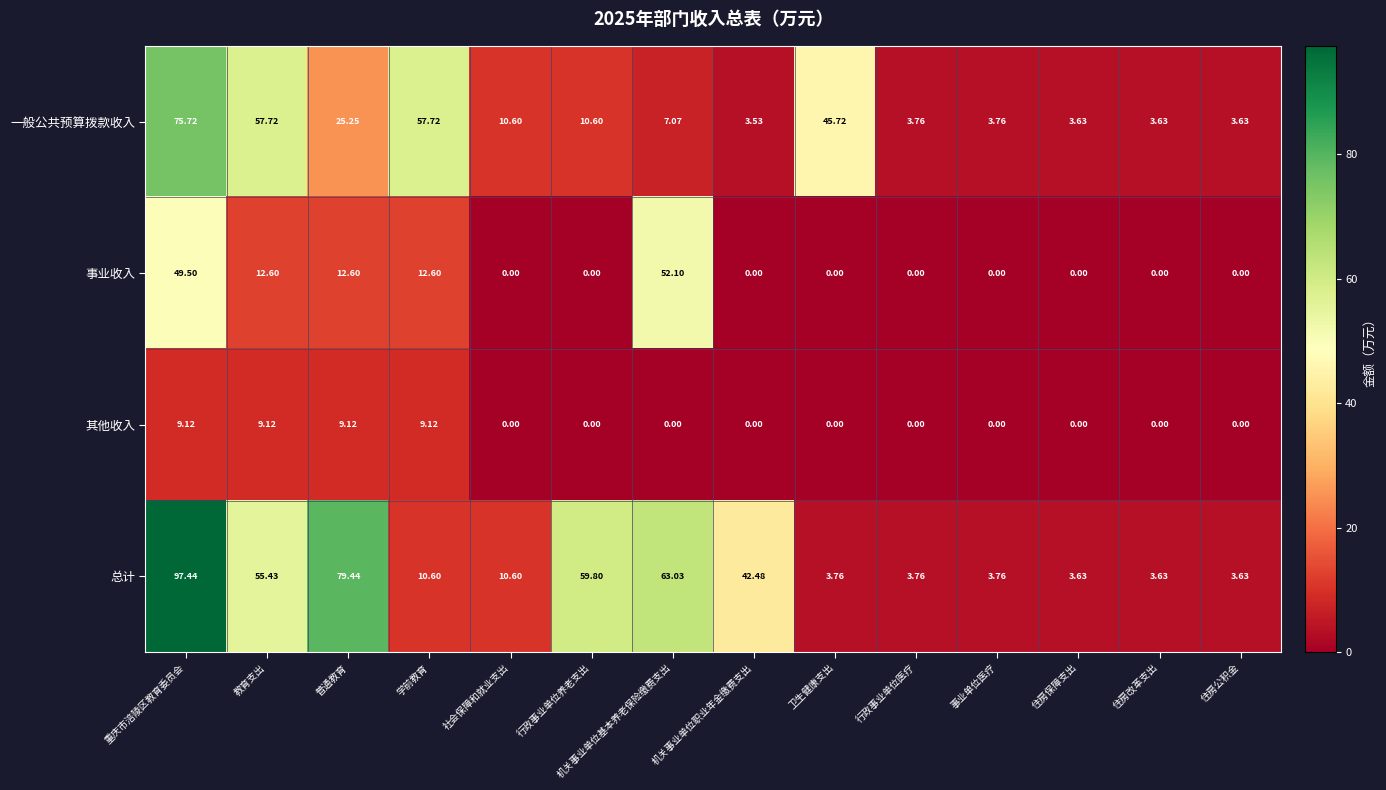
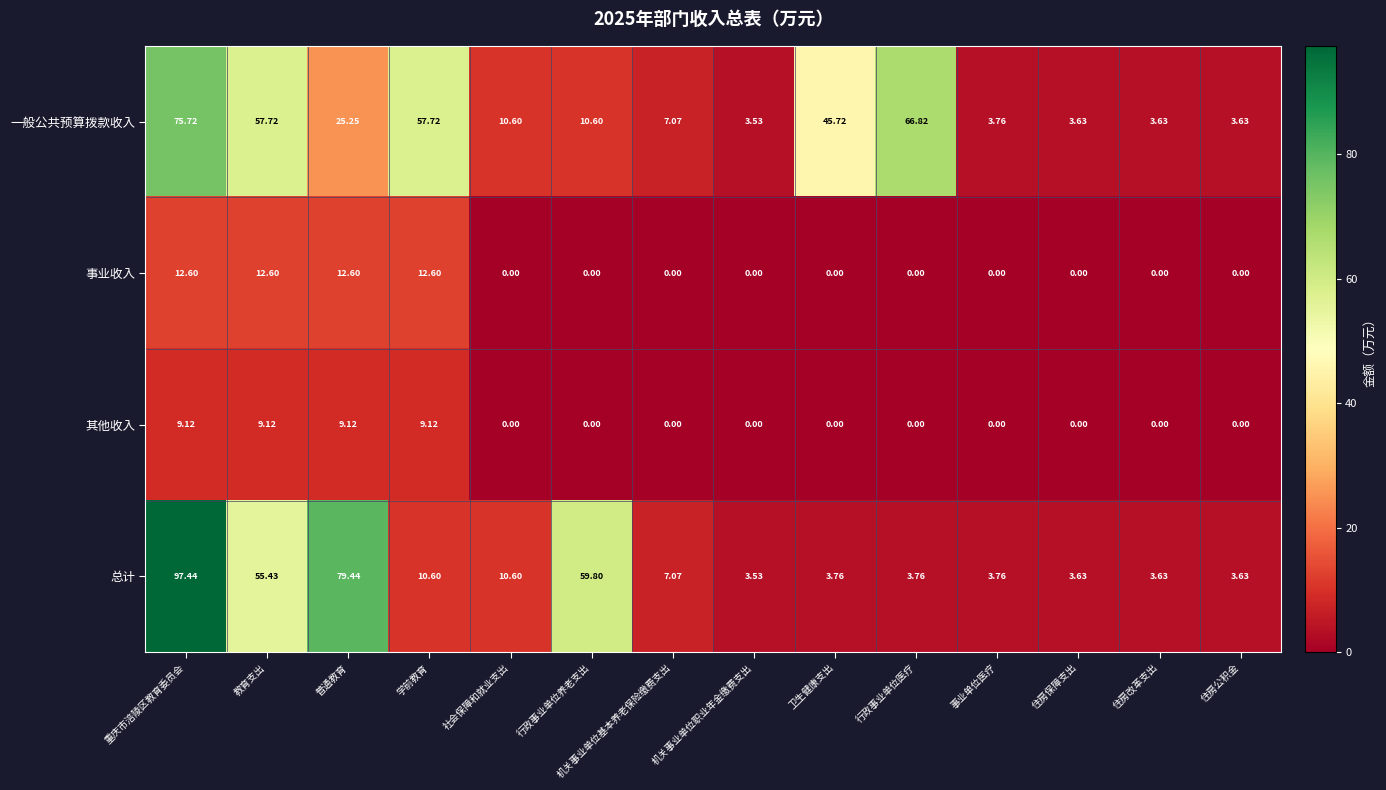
  {
    "一般公共预算拨款收入": {
      "重庆市涪陵区教育委员会": 75.72,
      "教育支出": 57.72,
      "普通教育": 25.25,
      "学前教育": 57.72,
      "社会保障和就业支出": 10.60,
      "行政事业单位养老支出": 10.60,
      "机关事业单位基本养老保险缴费支出": 7.07,
      "机关事业单位职业年金缴费支出": 3.53,
      "卫生健康支出": 45.72,
-     "行政事业单位医疗": 3.76,
+     "行政事业单位医疗": 66.82,
      "事业单位医疗": 3.76,
      "住房保障支出": 3.63,
      "住房改革支出": 3.63,
      "住房公积金": 3.63
    },
    "事业收入": {
-     "重庆市涪陵区教育委员会": 49.50,
+     "重庆市涪陵区教育委员会": 12.60,
      "教育支出": 12.60,
      "普通教育": 12.60,
      "学前教育": 12.60,
      "社会保障和就业支出": 0.00,
      "行政事业单位养老支出": 0.00,
-     "机关事业单位基本养老保险缴费支出": 52.10,
+     "机关事业单位基本养老保险缴费支出": 0.00,
      "机关事业单位职业年金缴费支出": 0.00,
      "卫生健康支出": 0.00,
      "行政事业单位医疗": 0.00,
      "事业单位医疗": 0.00,
      "住房保障支出": 0.00,
      "住房改革支出": 0.00,
      "住房公积金": 0.00
    },
    "其他收入": {
      "重庆市涪陵区教育委员会": 9.12,
      "教育支出": 9.12,
      "普通教育": 9.12,
      "学前教育": 9.12,
      "社会保障和就业支出": 0.00,
      "行政事业单位养老支出": 0.00,
      "机关事业单位基本养老保险缴费支出": 0.00,
      "机关事业单位职业年金缴费支出": 0.00,
      "卫生健康支出": 0.00,
      "行政事业单位医疗": 0.00,
      "事业单位医疗": 0.00,
      "住房保障支出": 0.00,
      "住房改革支出": 0.00,
      "住房公积金": 0.00
    },
    "总计": {
      "重庆市涪陵区教育委员会": 97.44,
      "教育支出": 55.43,
      "普通教育": 79.44,
      "学前教育": 10.60,
      "社会保障和就业支出": 10.60,
      "行政事业单位养老支出": 59.80,
-     "机关事业单位基本养老保险缴费支出": 63.03,
-     "机关事业单位职业年金缴费支出": 42.48,
+     "机关事业单位基本养老保险缴费支出": 7.07,
+     "机关事业单位职业年金缴费支出": 3.53,
      "卫生健康支出": 3.76,
      "行政事业单位医疗": 3.76,
      "事业单位医疗": 3.76,
      "住房保障支出": 3.63,
      "住房改革支出": 3.63,
      "住房公积金": 3.63
    }
  }
